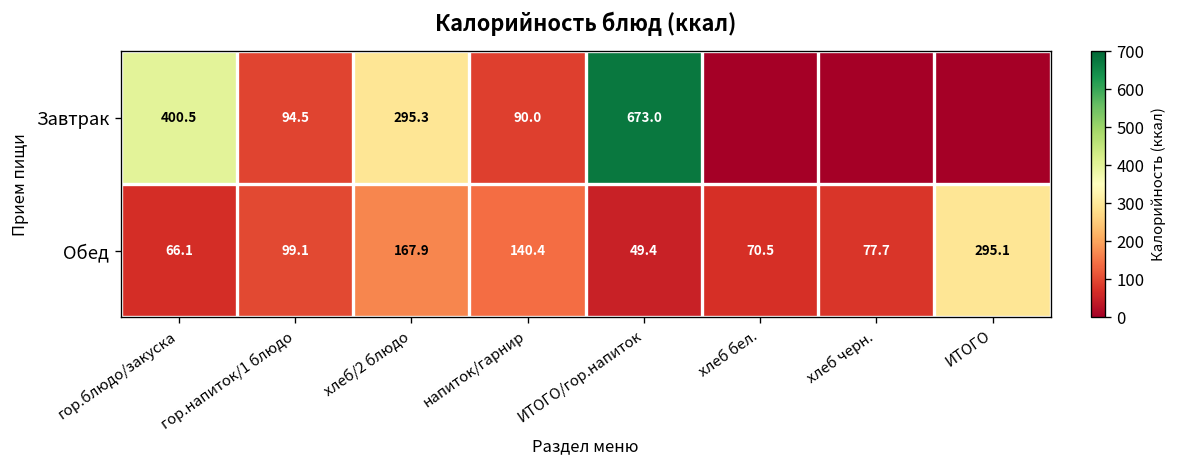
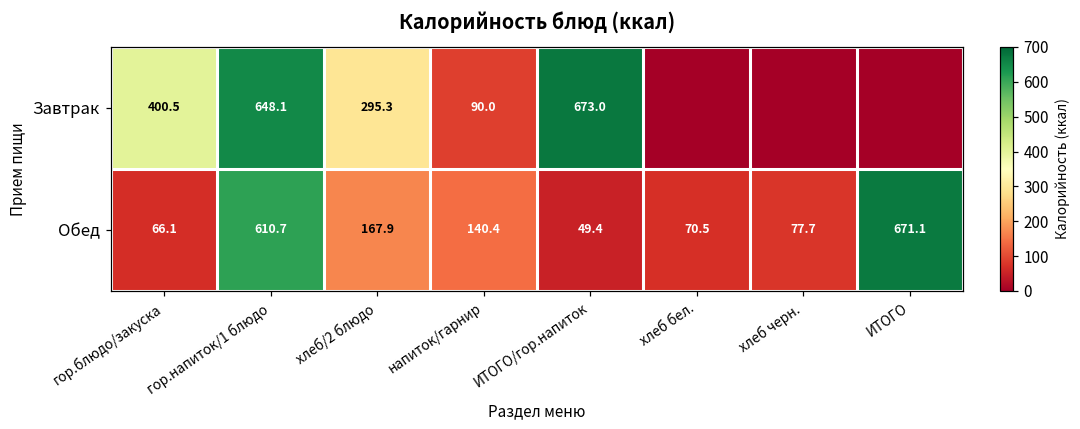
  {
    "Завтрак": {
      "гор.блюдо/закуска": 400.5,
-     "гор.напиток/1 блюдо": 94.5,
+     "гор.напиток/1 блюдо": 648.1,
      "хлеб/2 блюдо": 295.3,
      "напиток/гарнир": 90.0,
      "ИТОГО/гор.напиток": 673.0
    },
    "Обед": {
      "гор.блюдо/закуска": 66.1,
-     "гор.напиток/1 блюдо": 99.1,
+     "гор.напиток/1 блюдо": 610.7,
      "хлеб/2 блюдо": 167.9,
      "напиток/гарнир": 140.4,
      "ИТОГО/гор.напиток": 49.4,
      "хлеб бел.": 70.5,
      "хлеб черн.": 77.7,
-     "ИТОГО": 295.1
+     "ИТОГО": 671.1
    }
  }
